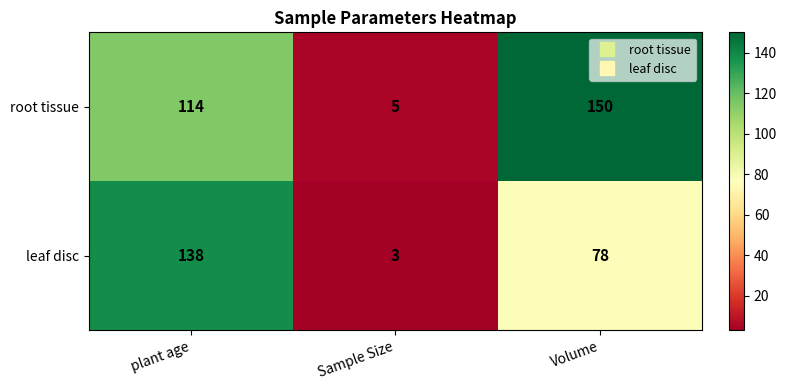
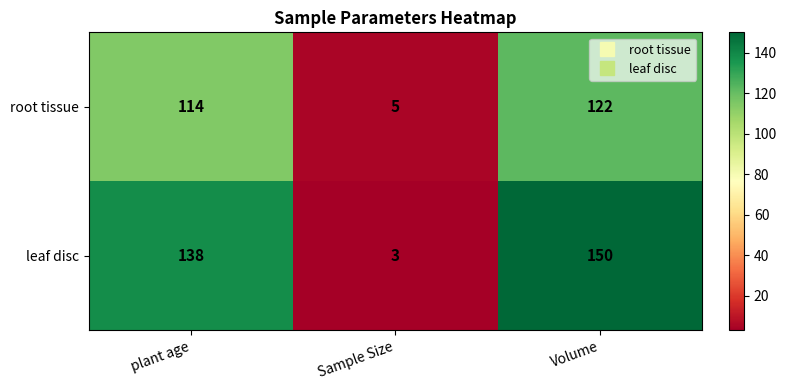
  {
    "root tissue": {
      "plant age": 114,
      "Sample Size": 5,
-     "Volume": 150
+     "Volume": 122
    },
    "leaf disc": {
      "plant age": 138,
      "Sample Size": 3,
-     "Volume": 78
+     "Volume": 150
    }
  }
